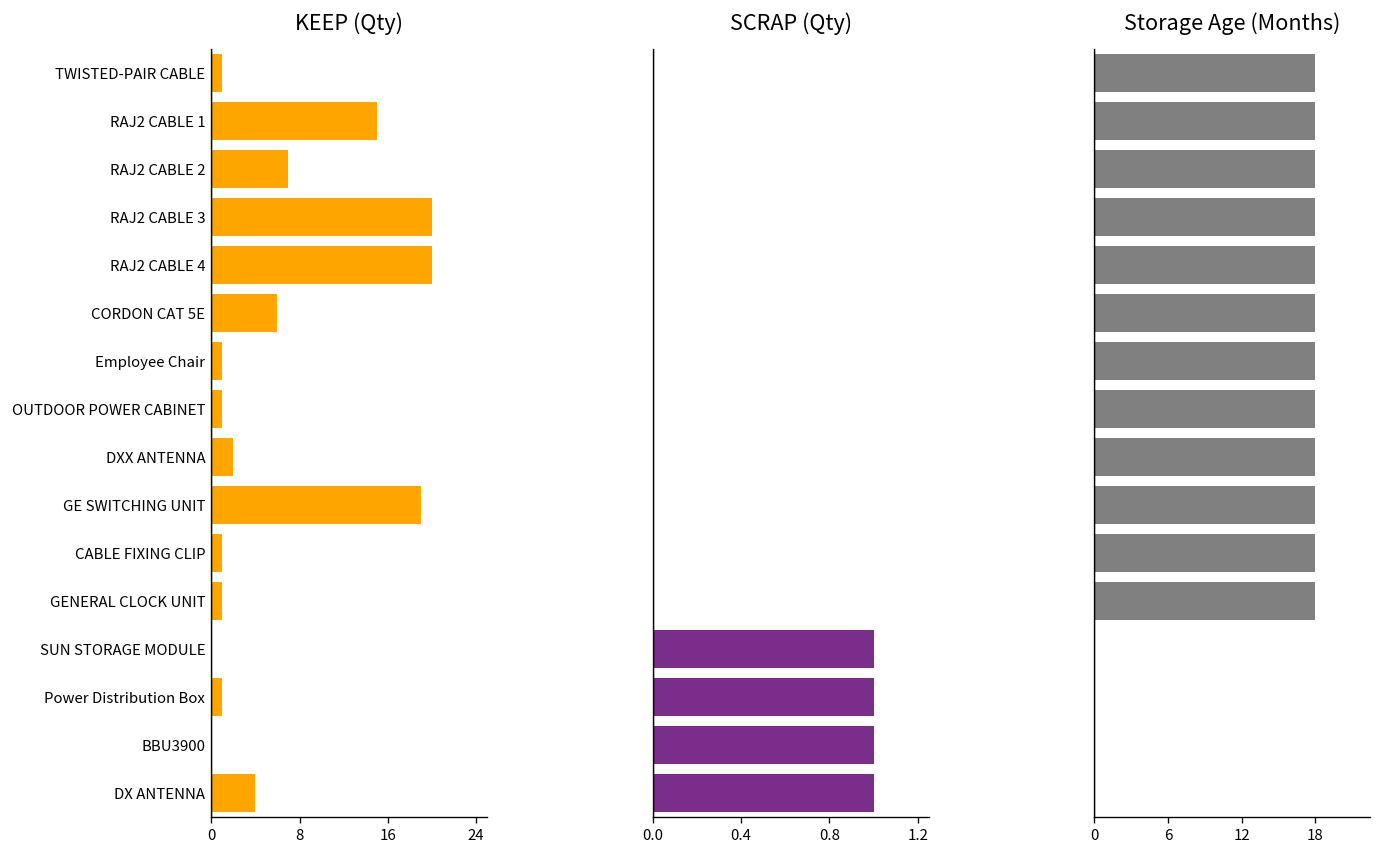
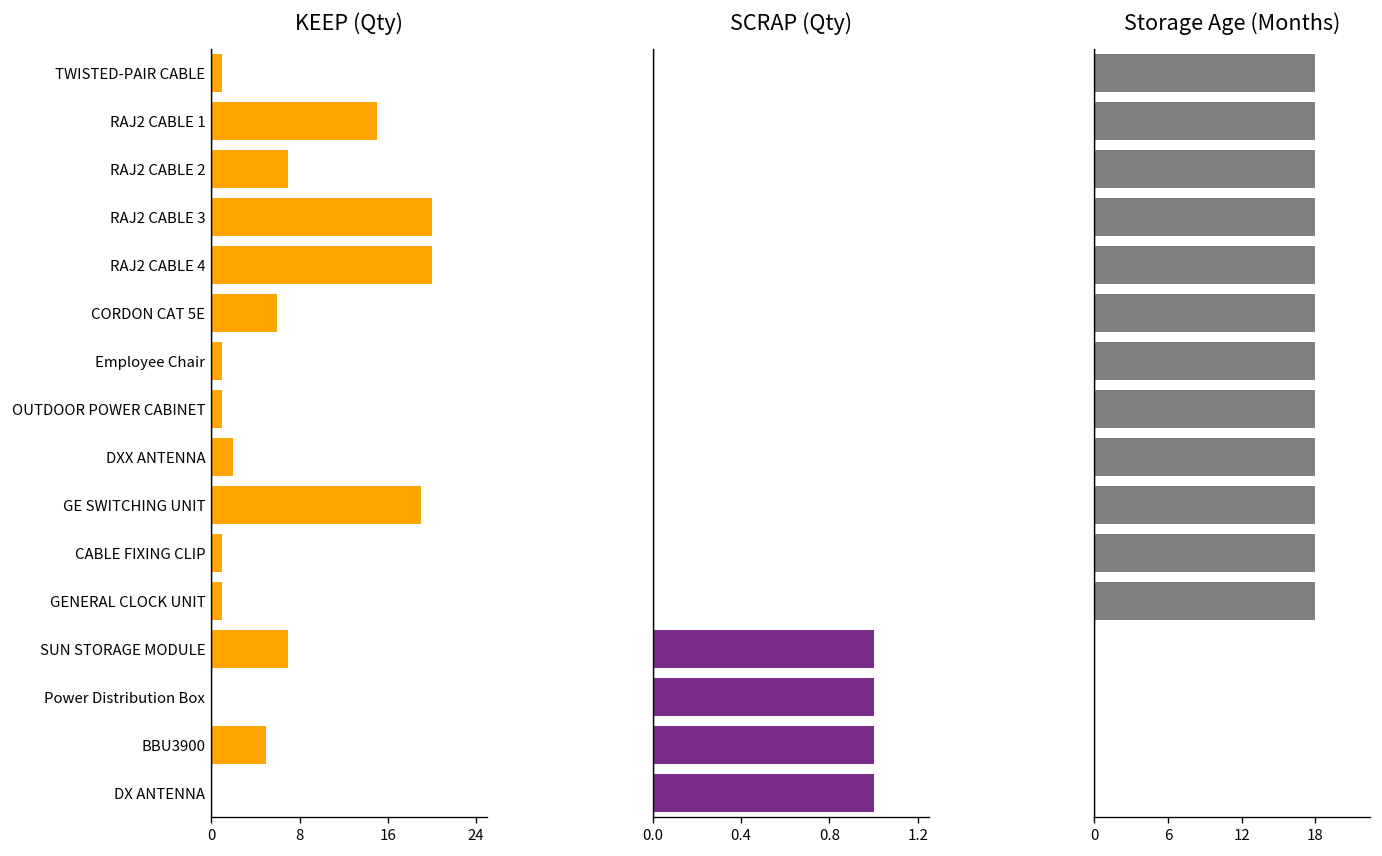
  {
    "KEEP (Qty)": {
      "TWISTED-PAIR CABLE": 1,
      "RAJ2 CABLE 1": 15,
      "RAJ2 CABLE 2": 7,
      "RAJ2 CABLE 3": 20,
      "RAJ2 CABLE 4": 20,
      "CORDON CAT 5E": 6,
      "Employee Chair": 1,
      "OUTDOOR POWER CABINET": 1,
      "DXX ANTENNA": 2,
      "GE SWITCHING UNIT": 19,
      "CABLE FIXING CLIP": 1,
      "GENERAL CLOCK UNIT": 1,
-     "SUN STORAGE MODULE": 0,
-     "Power Distribution Box": 1,
-     "BBU3900": 0,
-     "DX ANTENNA": 4
+     "SUN STORAGE MODULE": 7,
+     "Power Distribution Box": 0,
+     "BBU3900": 5,
+     "DX ANTENNA": 0
    }
  }
